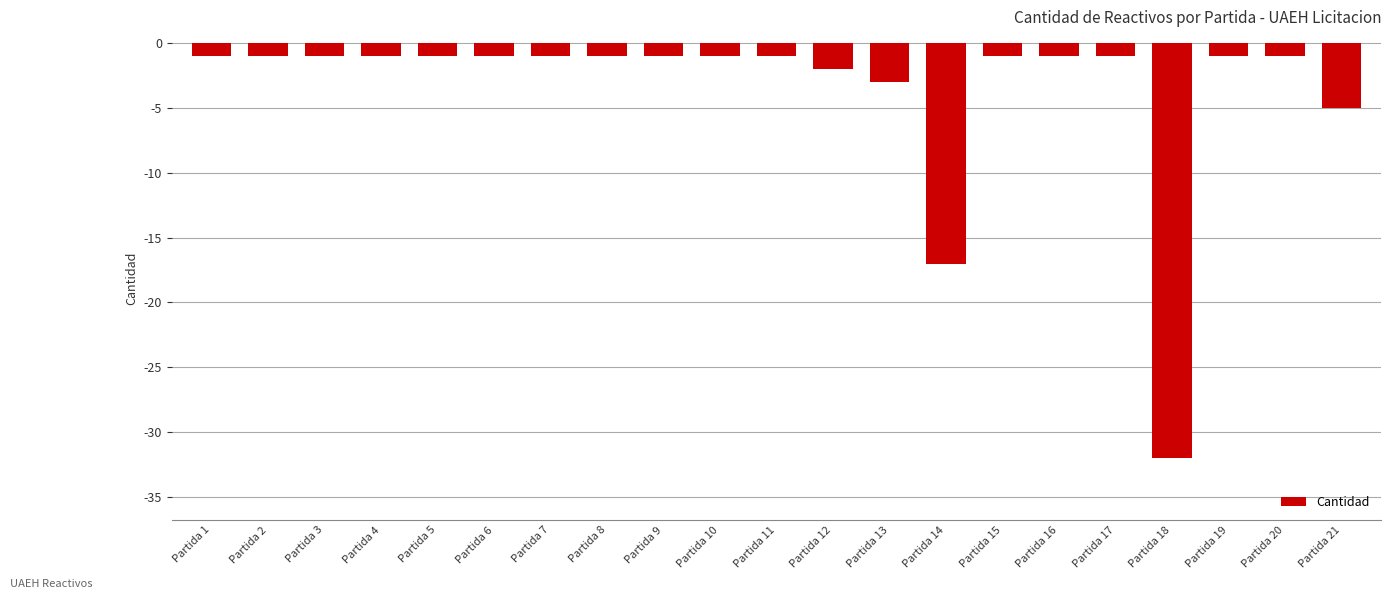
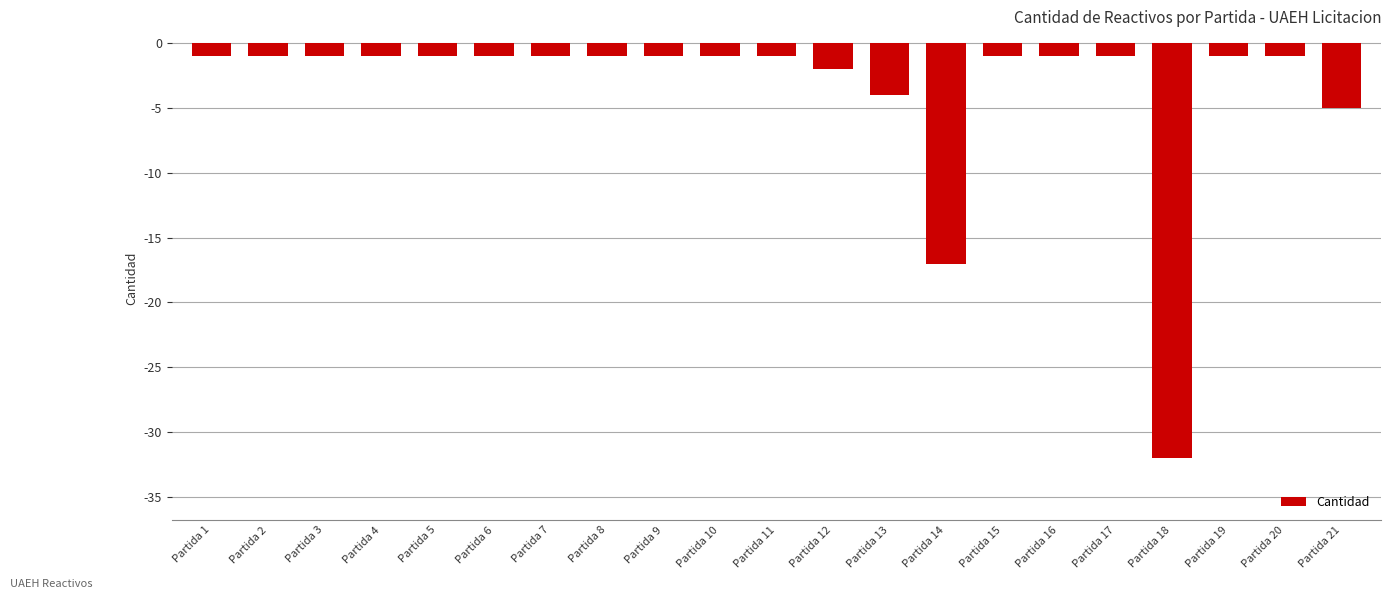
  {
    "Partida 1": -1.0,
    "Partida 2": -1.0,
    "Partida 3": -1.0,
    "Partida 4": -1.0,
    "Partida 5": -1.0,
    "Partida 6": -1.0,
    "Partida 7": -1.0,
    "Partida 8": -1.0,
    "Partida 9": -1.0,
    "Partida 10": -1.0,
    "Partida 11": -1.0,
    "Partida 12": -2.0,
-   "Partida 13": -3.0,
+   "Partida 13": -4.0,
    "Partida 14": -17.0,
    "Partida 15": -1.0,
    "Partida 16": -1.0,
    "Partida 17": -1.0,
    "Partida 18": -32.0,
    "Partida 19": -1.0,
    "Partida 20": -1.0,
    "Partida 21": -5.0
  }
